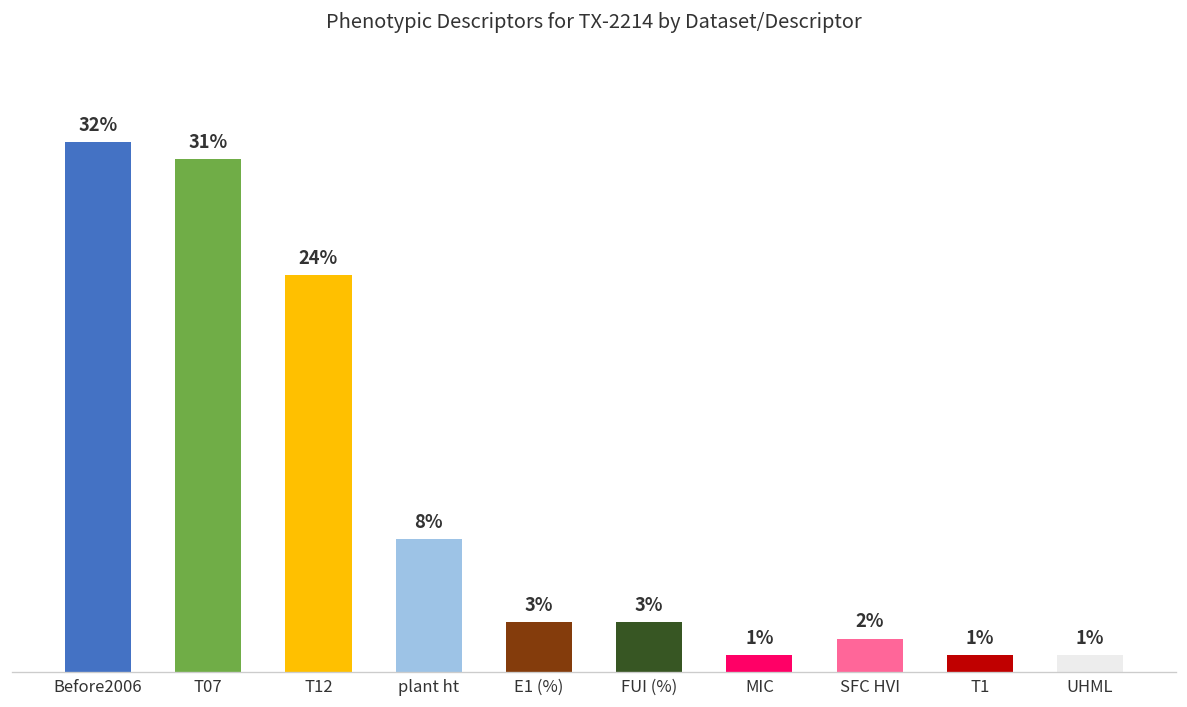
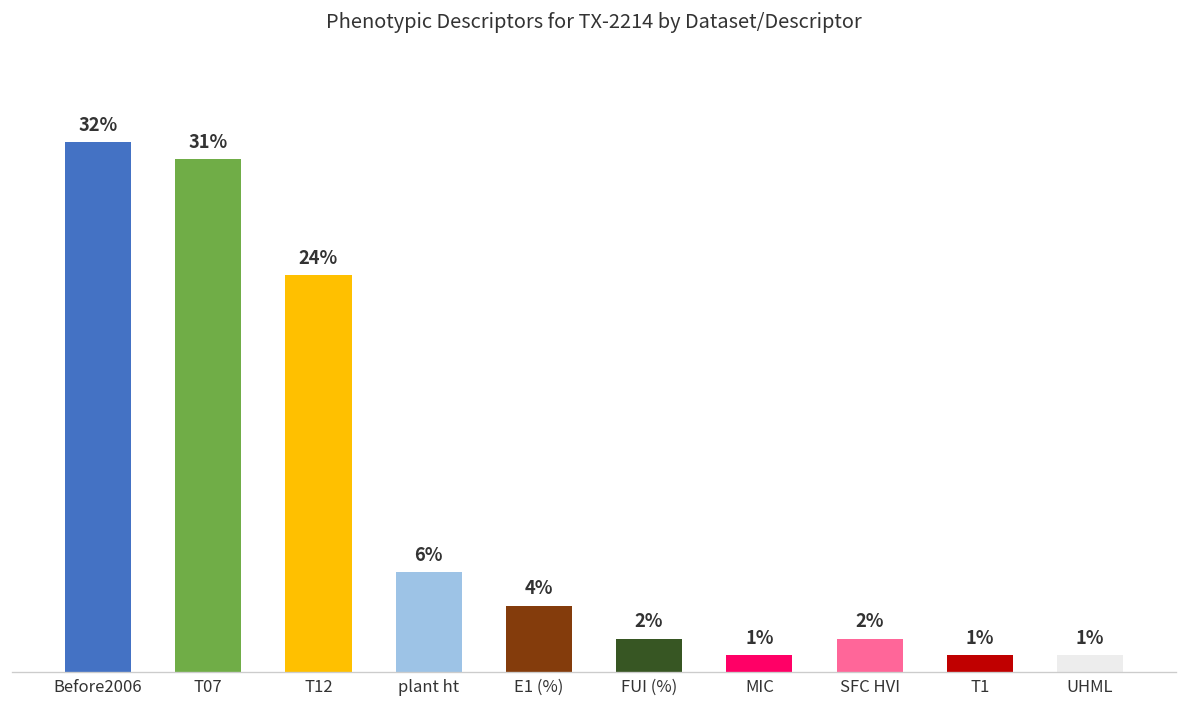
  {
    "Before2006": "32%",
    "T07": "31%",
    "T12": "24%",
-   "plant ht": "8%",
-   "E1 (%)": "3%",
-   "FUI (%)": "3%",
+   "plant ht": "6%",
+   "E1 (%)": "4%",
+   "FUI (%)": "2%",
    "MIC": "1%",
    "SFC HVI": "2%",
    "T1": "1%",
    "UHML": "1%"
  }
